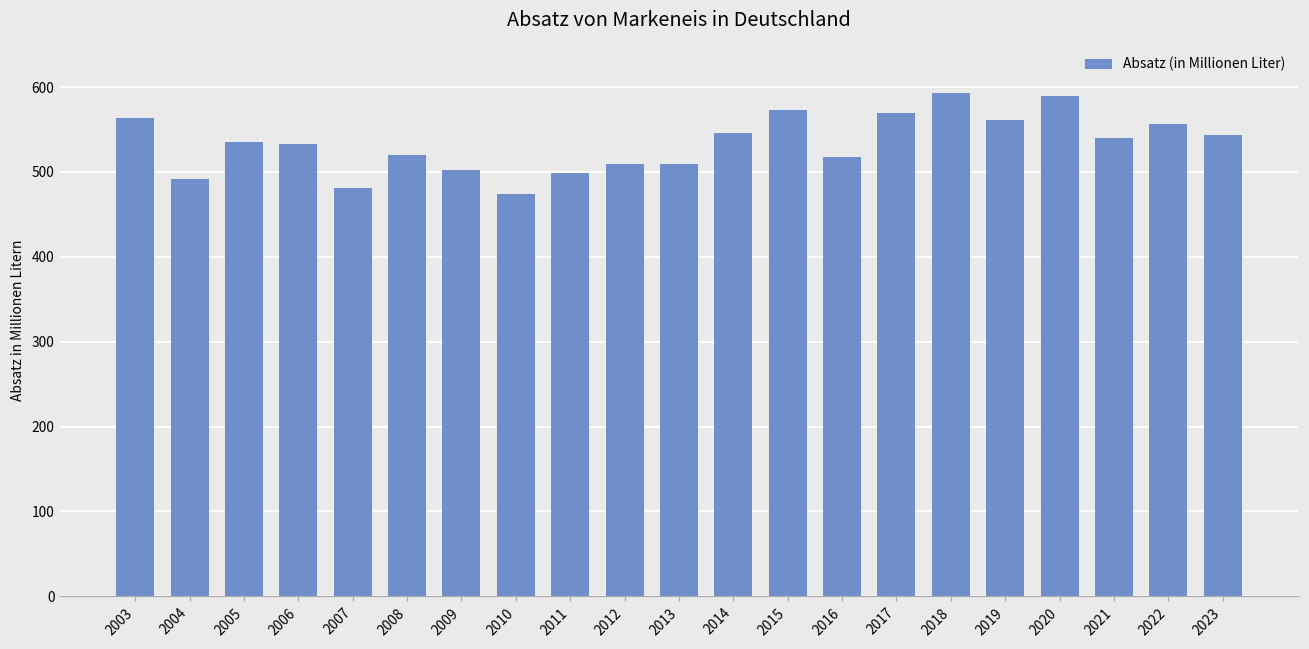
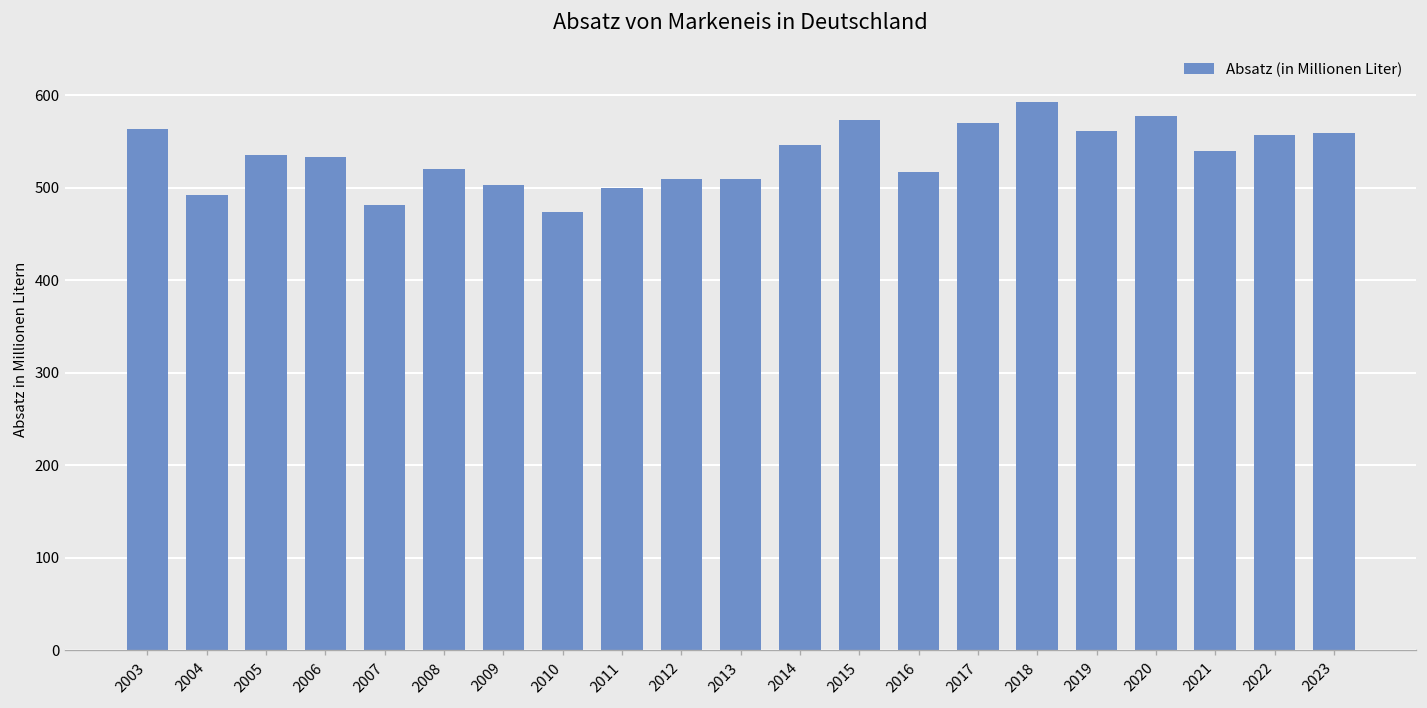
  {
    "2003": 560,
    "2004": 490,
    "2005": 540,
    "2006": 530,
    "2007": 480,
    "2008": 520,
    "2009": 500,
    "2010": 470,
    "2011": 500,
    "2012": 510,
    "2013": 510,
    "2014": 550,
    "2015": 570,
    "2016": 520,
    "2017": 570,
    "2018": 590,
    "2019": 560,
-   "2020": 590,
+   "2020": 580,
    "2021": 540,
    "2022": 560,
-   "2023": 540
+   "2023": 560
  }
